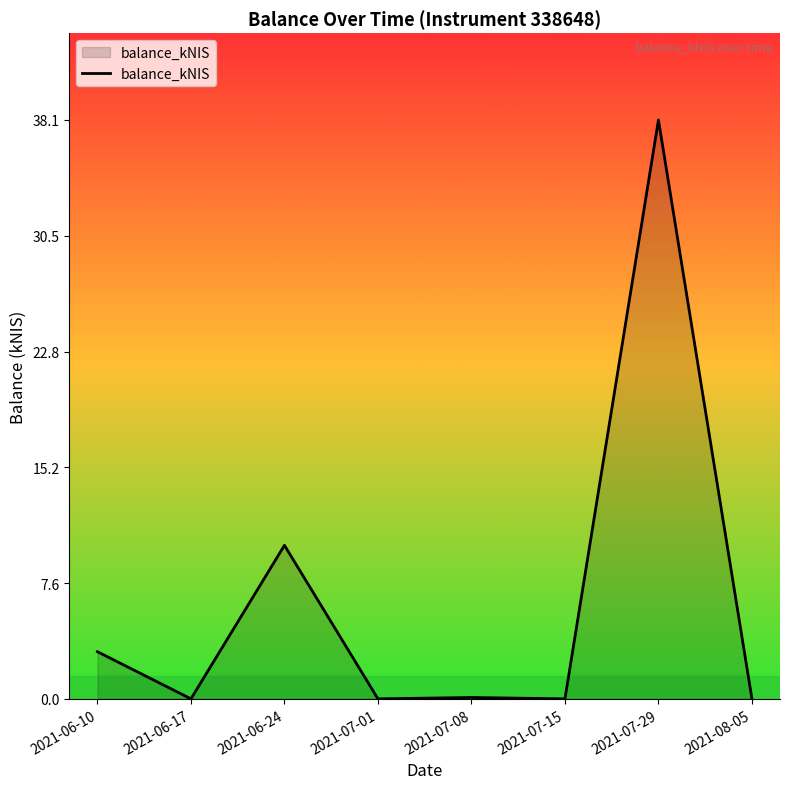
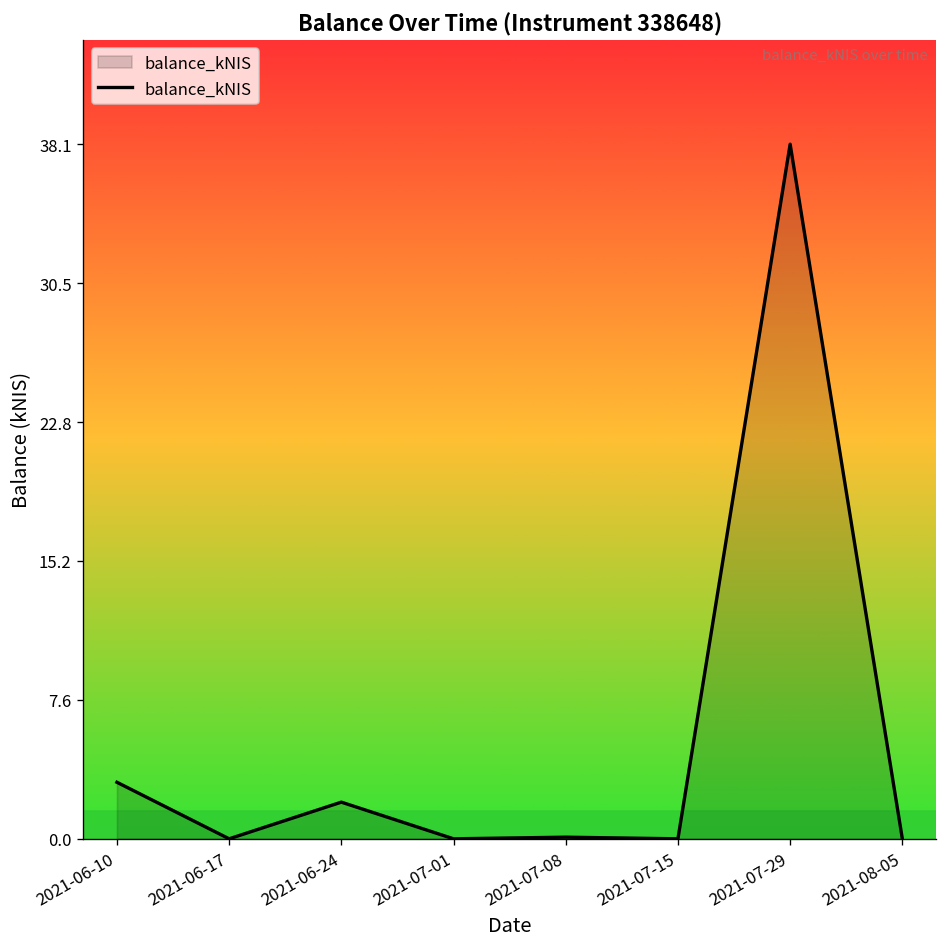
  {
    "2021-06-10": 3.1,
-   "2021-06-24": 10.1,
+   "2021-06-24": 2.0,
    "2021-07-29": 38.1
  }
